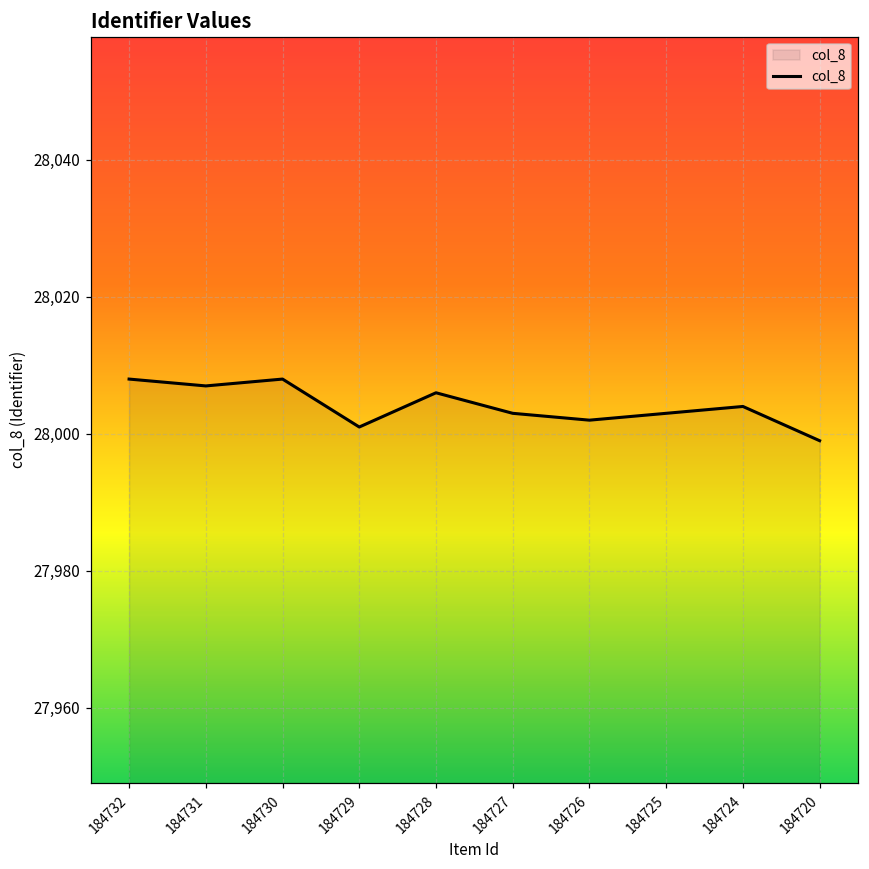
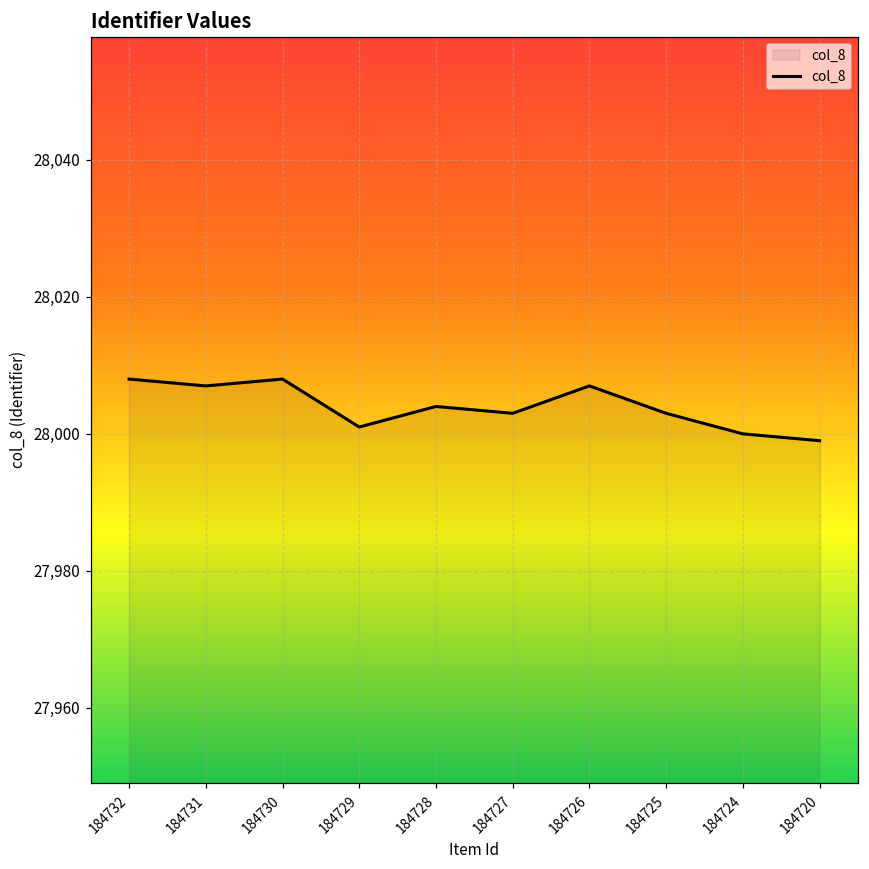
  {
    "184732": "28,008",
    "184731": "28,007",
    "184730": "28,008",
    "184729": "28,001",
-   "184728": "28,006",
+   "184728": "28,004",
    "184727": "28,003",
-   "184726": "28,002",
+   "184726": "28,007",
    "184725": "28,003",
-   "184724": "28,004",
+   "184724": "28,000",
    "184720": "27,999"
  }
